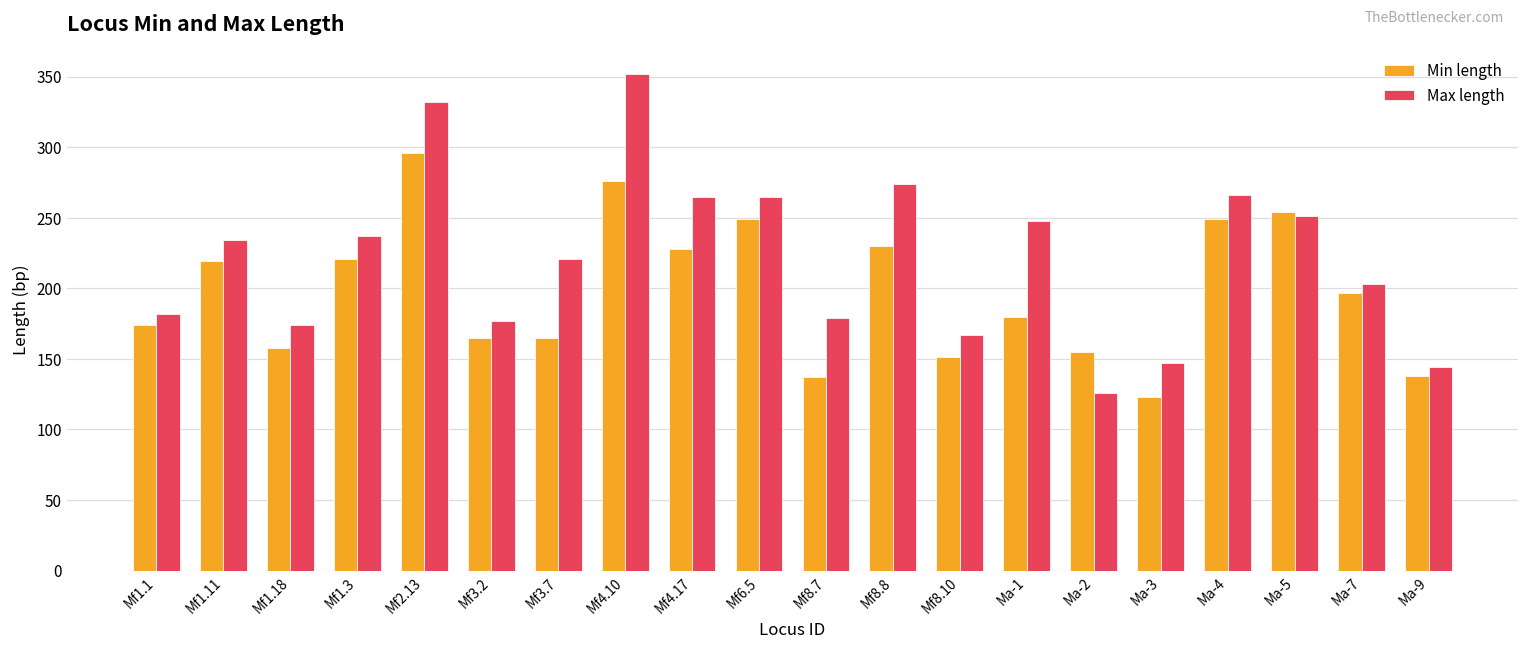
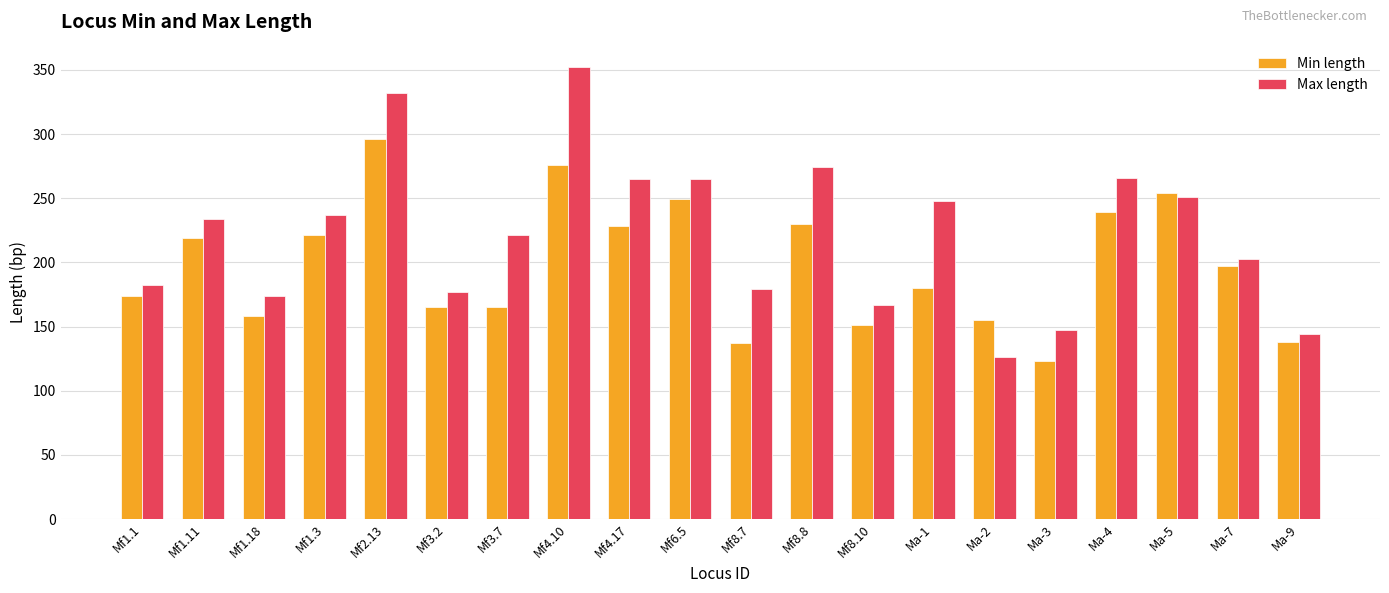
  {
    "Min length": {
      "Mf1.1": 174,
      "Mf1.11": 219,
      "Mf1.18": 158,
      "Mf1.3": 221,
      "Mf2.13": 296,
      "Mf3.2": 165,
      "Mf3.7": 165,
      "Mf4.10": 276,
      "Mf4.17": 228,
      "Mf6.5": 249,
      "Mf8.7": 137,
      "Mf8.8": 230,
      "Mf8.10": 151,
      "Ma-1": 180,
      "Ma-2": 155,
      "Ma-3": 123,
-     "Ma-4": 249,
+     "Ma-4": 239,
      "Ma-5": 254,
      "Ma-7": 197,
      "Ma-9": 138
    },
    "Max length": {
      "Mf1.1": 182,
      "Mf1.11": 234,
      "Mf1.18": 174,
      "Mf1.3": 237,
      "Mf2.13": 332,
      "Mf3.2": 177,
      "Mf3.7": 221,
      "Mf4.10": 352,
      "Mf4.17": 265,
      "Mf6.5": 265,
      "Mf8.7": 179,
      "Mf8.8": 274,
      "Mf8.10": 167,
      "Ma-1": 248,
      "Ma-2": 126,
      "Ma-3": 147,
      "Ma-4": 266,
      "Ma-5": 251,
      "Ma-7": 203,
      "Ma-9": 144
    }
  }
